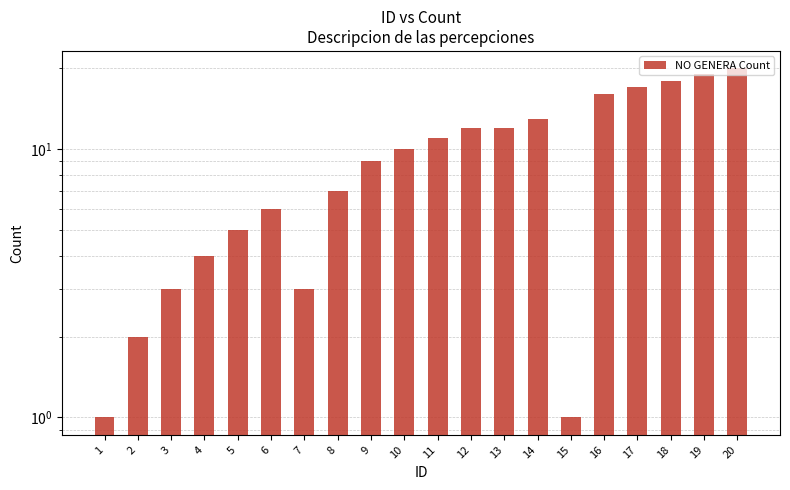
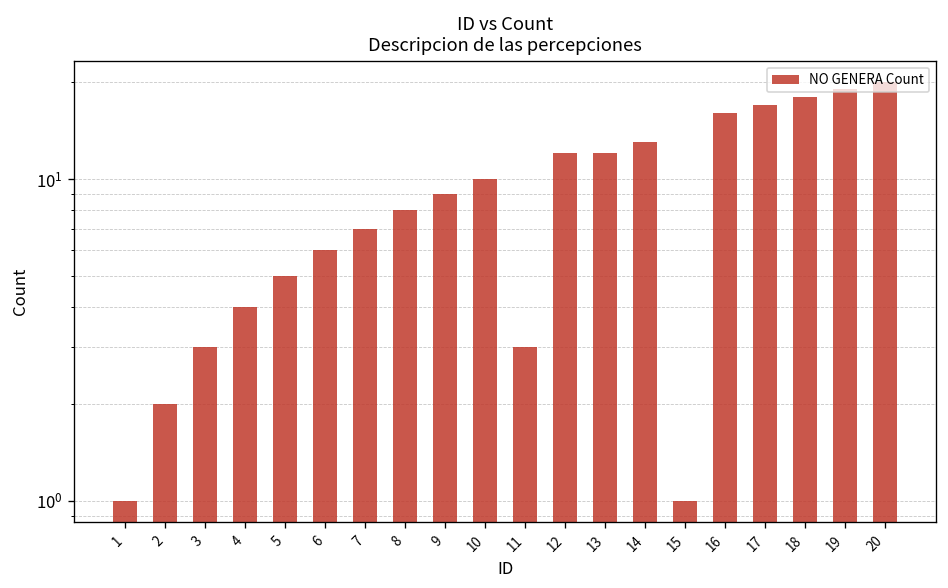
  {
    "1": 1,
    "2": 2,
    "3": 3,
    "4": 4,
    "5": 5,
    "6": 6,
-   "7": 3,
-   "8": 7,
+   "7": 7,
+   "8": 8,
    "9": 9,
    "10": 10,
-   "11": 11,
+   "11": 3,
    "12": 12,
    "13": 12,
    "14": 13,
    "15": 1,
    "16": 16,
    "17": 17,
    "18": 18
  }
